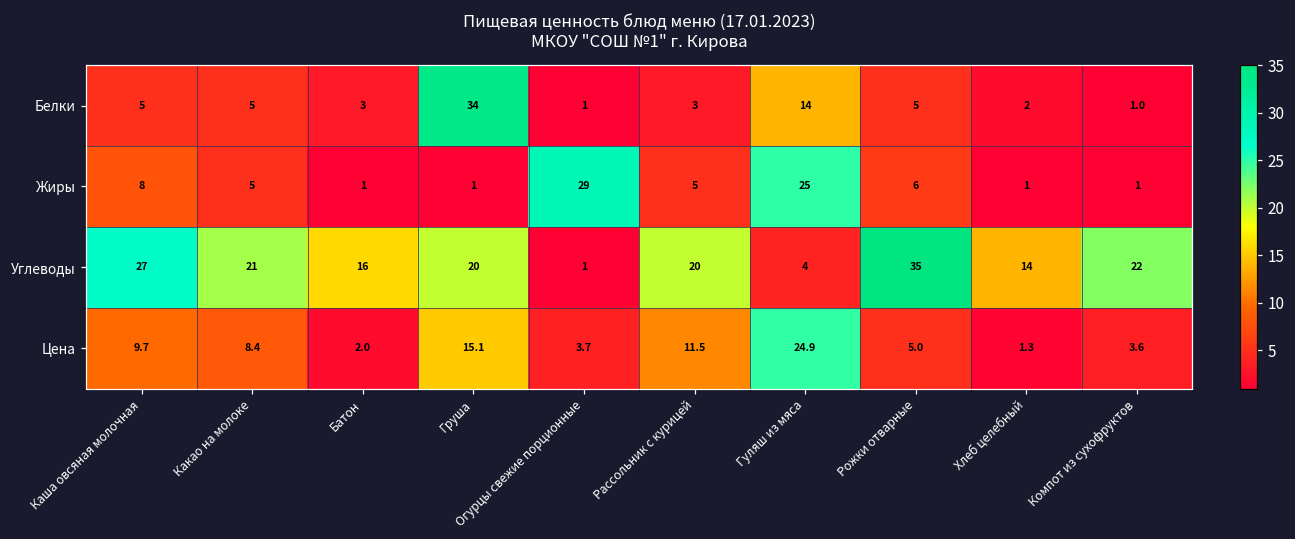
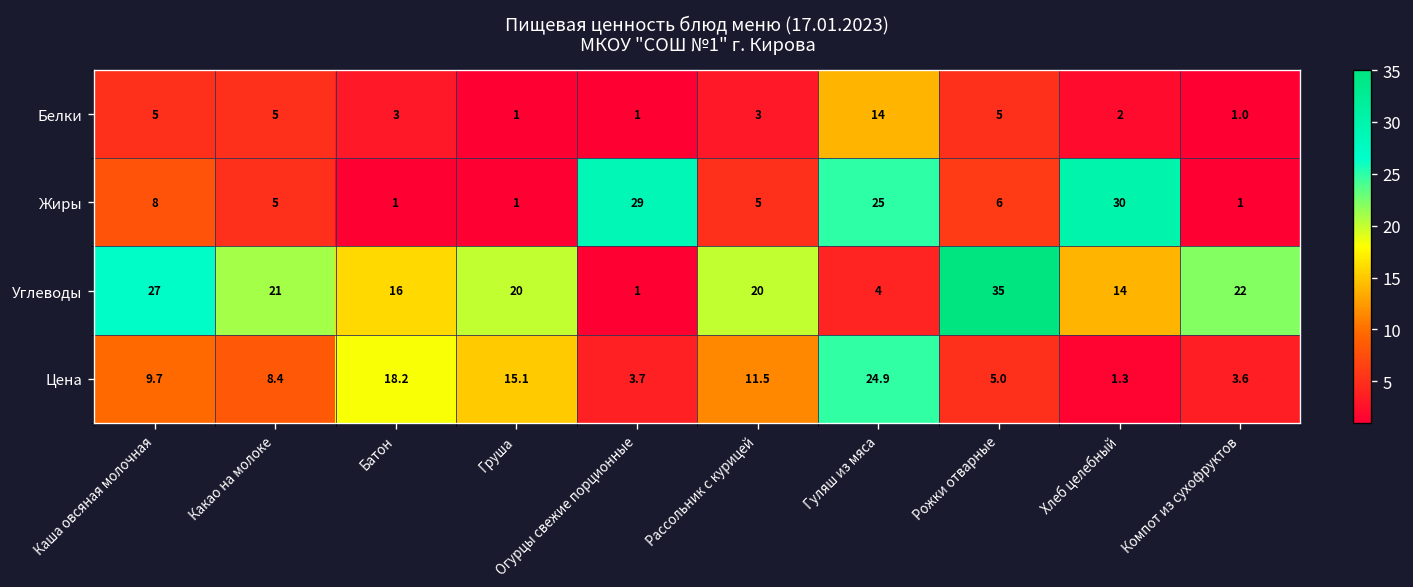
  {
    "Белки": {
      "Каша овсяная молочная": 5,
      "Какао на молоке": 5,
      "Батон": 3,
-     "Груша": 34,
+     "Груша": 1,
      "Огурцы свежие порционные": 1,
      "Рассольник с курицей": 3,
      "Гуляш из мяса": 14,
      "Рожки отварные": 5,
      "Хлеб целебный": 2,
      "Компот из сухофруктов": 1.0
    },
    "Жиры": {
      "Каша овсяная молочная": 8,
      "Какао на молоке": 5,
      "Батон": 1,
      "Груша": 1,
      "Огурцы свежие порционные": 29,
      "Рассольник с курицей": 5,
      "Гуляш из мяса": 25,
      "Рожки отварные": 6,
-     "Хлеб целебный": 1,
+     "Хлеб целебный": 30,
      "Компот из сухофруктов": 1
    },
    "Углеводы": {
      "Каша овсяная молочная": 27,
      "Какао на молоке": 21,
      "Батон": 16,
      "Груша": 20,
      "Огурцы свежие порционные": 1,
      "Рассольник с курицей": 20,
      "Гуляш из мяса": 4,
      "Рожки отварные": 35,
      "Хлеб целебный": 14,
      "Компот из сухофруктов": 22
    },
    "Цена": {
      "Каша овсяная молочная": 9.7,
      "Какао на молоке": 8.4,
-     "Батон": 2.0,
+     "Батон": 18.2,
      "Груша": 15.1,
      "Огурцы свежие порционные": 3.7,
      "Рассольник с курицей": 11.5,
      "Гуляш из мяса": 24.9,
      "Рожки отварные": 5.0,
      "Хлеб целебный": 1.3,
      "Компот из сухофруктов": 3.6
    }
  }
